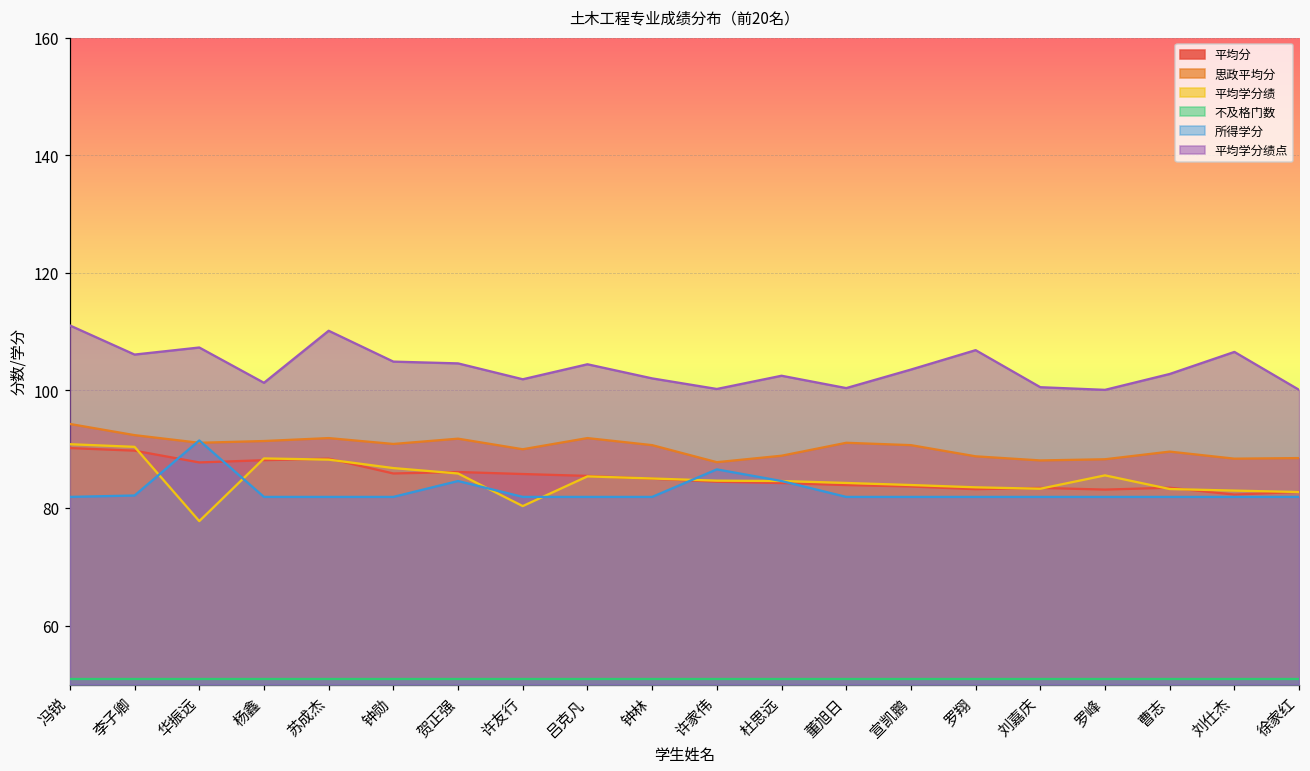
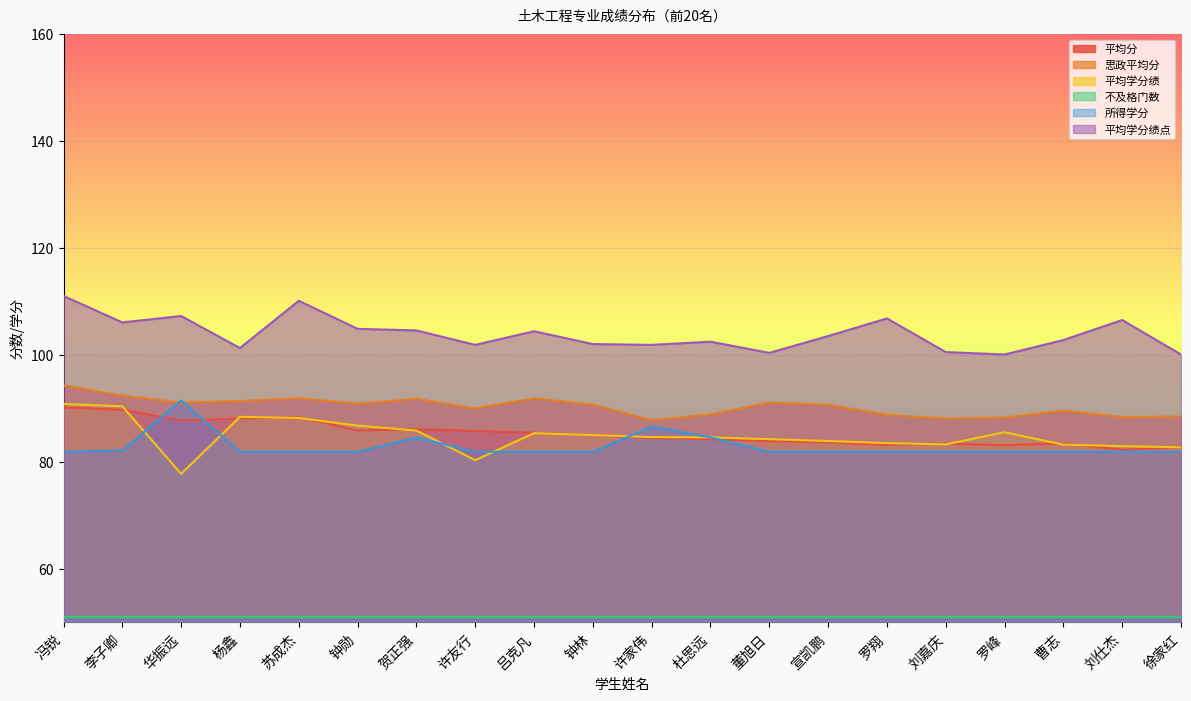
  {
    "平均学分绩": {
      "冯锐": 91,
      "李子卿": 90,
      "华振远": 78,
      "钟勋": 87,
      "许友行": 80,
      "罗峰": 86,
      "刘仕杰": 83
    },
    "不及格门数": {
      "冯锐": 51,
      "李子卿": 51,
      "华振远": 51,
      "杨鑫": 51,
      "苏成杰": 51,
      "钟勋": 51,
      "贺正强": 51,
      "许友行": 51,
      "吕克凡": 51,
      "钟林": 51,
      "许家伟": 51,
      "杜思远": 51,
      "董旭日": 51,
      "宣凯鹏": 51,
      "罗翔": 51,
      "刘嘉庆": 51,
      "罗峰": 51,
      "曹志": 51,
      "刘仕杰": 51,
      "徐家红": 51
    },
    "所得学分": {
      "冯锐": 82,
      "李子卿": 82,
      "杨鑫": 82,
      "苏成杰": 82,
      "钟勋": 82,
      "贺正强": 85,
      "许友行": 82,
      "吕克凡": 82,
      "钟林": 82,
      "许家伟": 87,
      "董旭日": 82,
      "宣凯鹏": 82,
      "罗翔": 82,
      "刘嘉庆": 82,
      "罗峰": 82,
      "曹志": 82,
      "徐家红": 82
    },
    "平均学分绩点": {
      "冯锐": 111,
      "李子卿": 106,
      "华振远": 107,
      "杨鑫": 101,
      "苏成杰": 110,
      "钟勋": 105,
      "贺正强": 105,
      "许友行": 102,
      "吕克凡": 104,
      "钟林": 102,
-     "许家伟": 100,
+     "许家伟": 102,
      "杜思远": 103,
      "董旭日": 100,
      "宣凯鹏": 104,
      "罗翔": 107,
      "刘嘉庆": 101,
      "罗峰": 100,
      "曹志": 103,
      "刘仕杰": 107,
      "徐家红": 100
    }
  }
